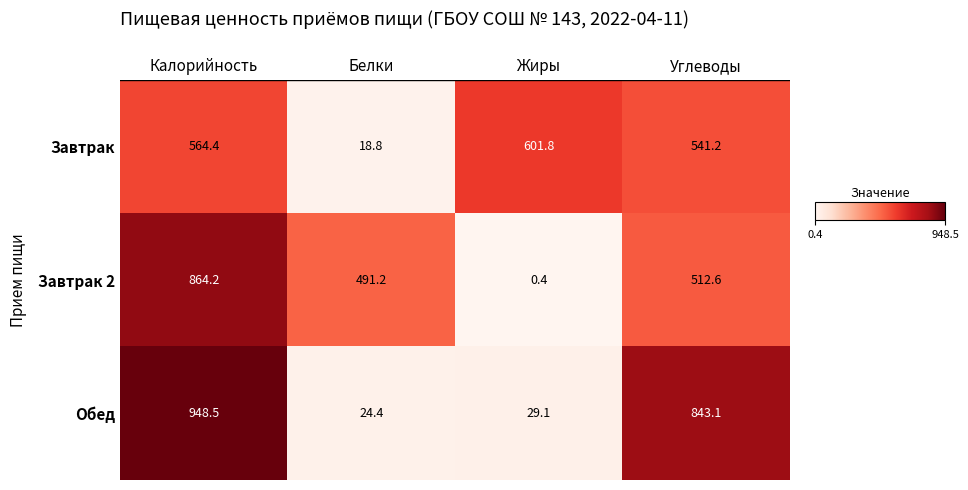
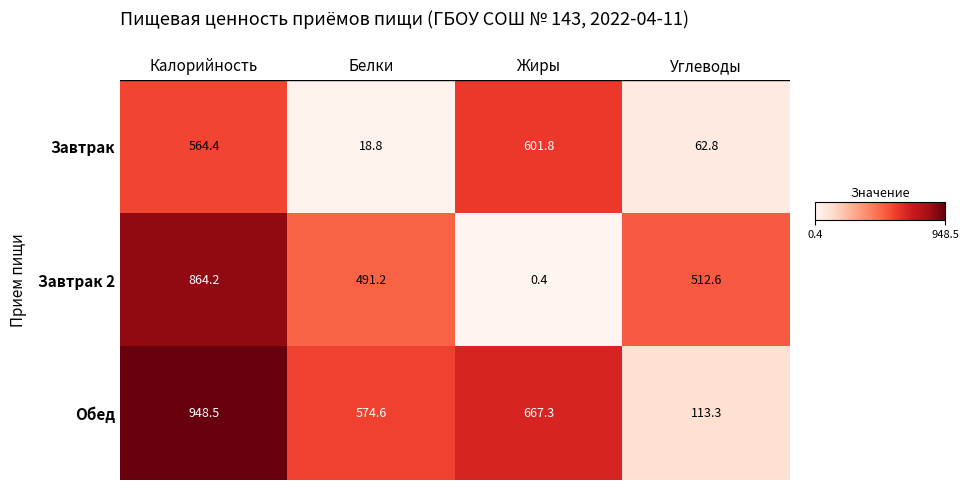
  {
    "Завтрак": {
      "Калорийность": 564.4,
      "Белки": 18.8,
      "Жиры": 601.8,
-     "Углеводы": 541.2
+     "Углеводы": 62.8
    },
    "Завтрак 2": {
      "Калорийность": 864.2,
      "Белки": 491.2,
      "Жиры": 0.4,
      "Углеводы": 512.6
    },
    "Обед": {
      "Калорийность": 948.5,
-     "Белки": 24.4,
-     "Жиры": 29.1,
-     "Углеводы": 843.1
+     "Белки": 574.6,
+     "Жиры": 667.3,
+     "Углеводы": 113.3
    }
  }
